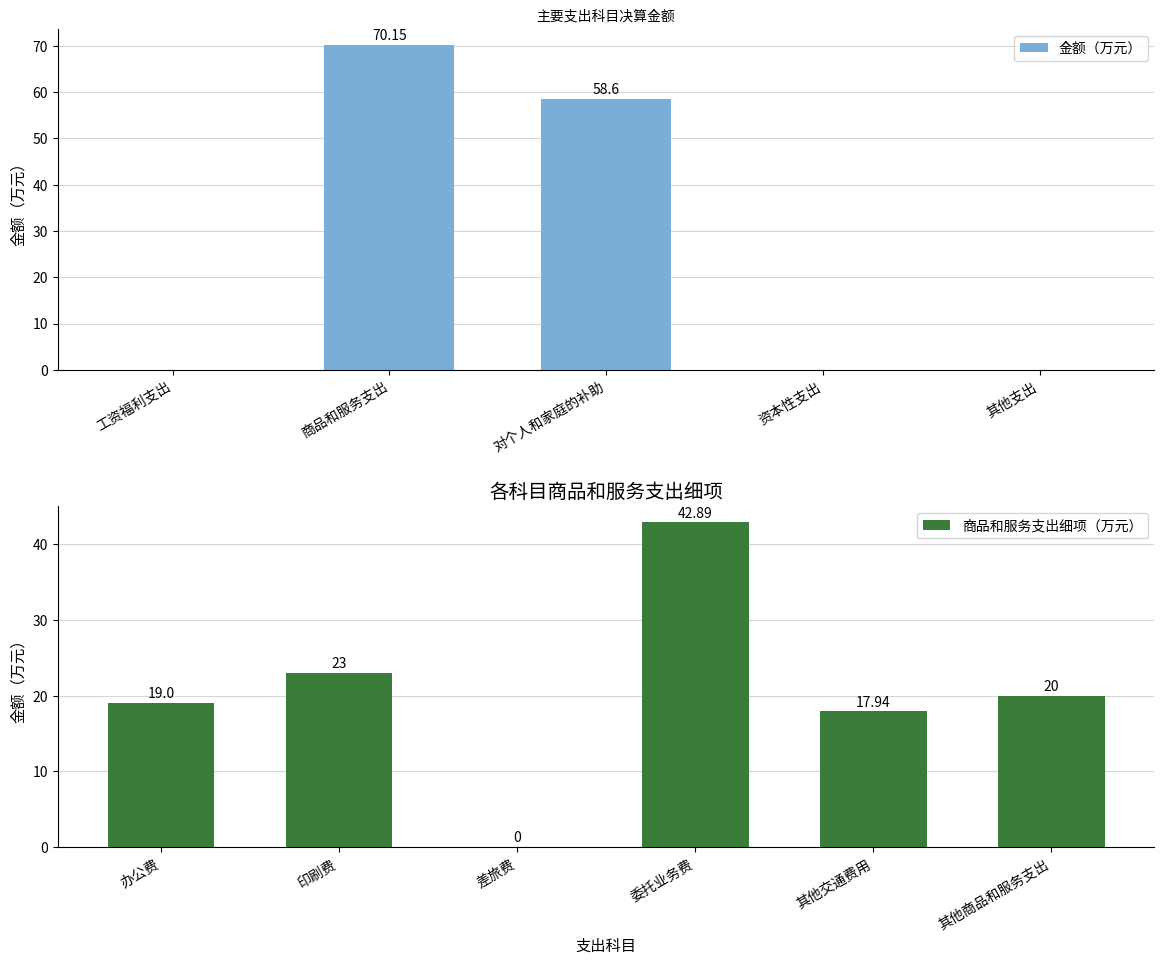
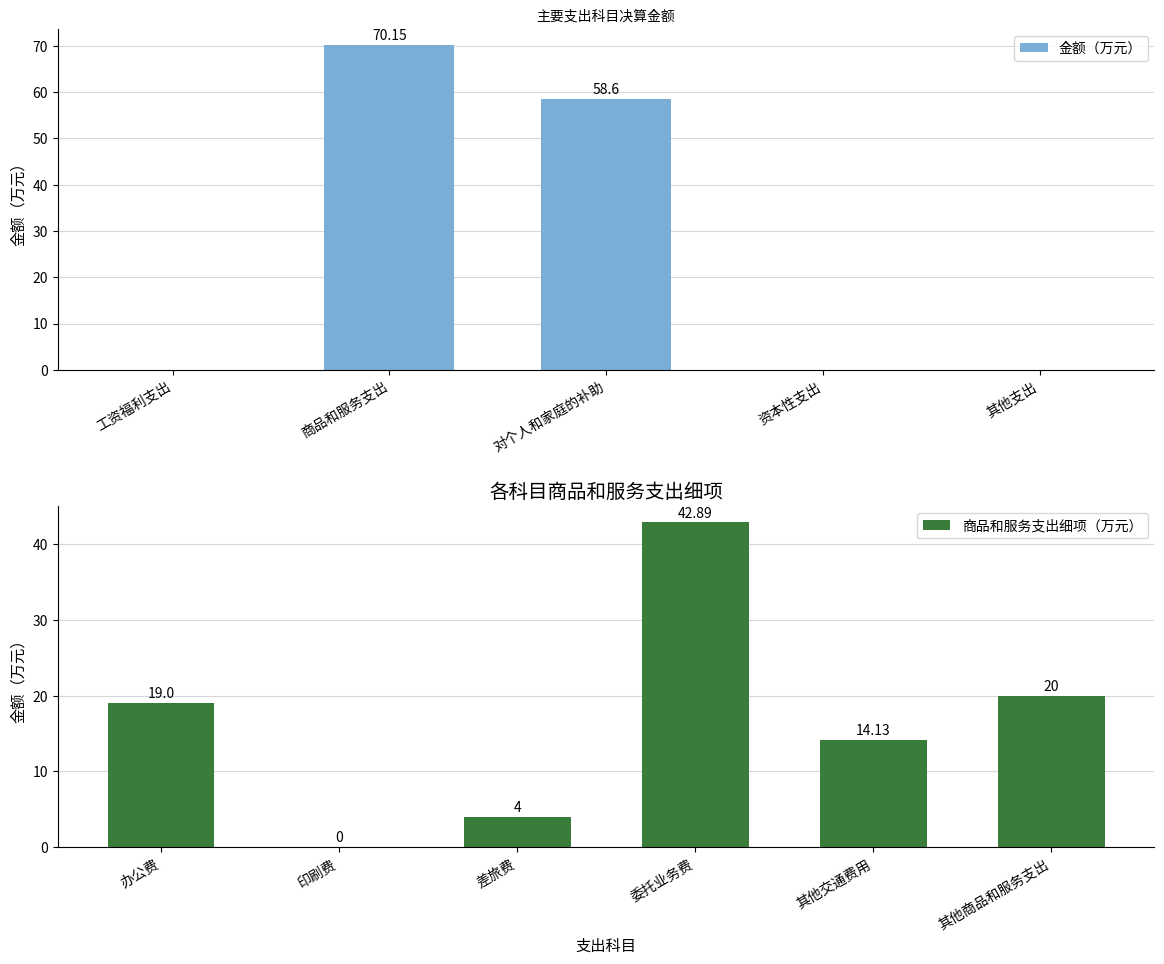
  {
    "主要支出科目决算金额": {
      "商品和服务支出": 70.15,
      "对个人和家庭的补助": 58.6
    },
    "各科目商品和服务支出细项": {
      "办公费": 19.0,
-     "印刷费": 23,
-     "差旅费": 0,
+     "印刷费": 0,
+     "差旅费": 4,
      "委托业务费": 42.89,
-     "其他交通费用": 17.94,
+     "其他交通费用": 14.13,
      "其他商品和服务支出": 20
    }
  }
